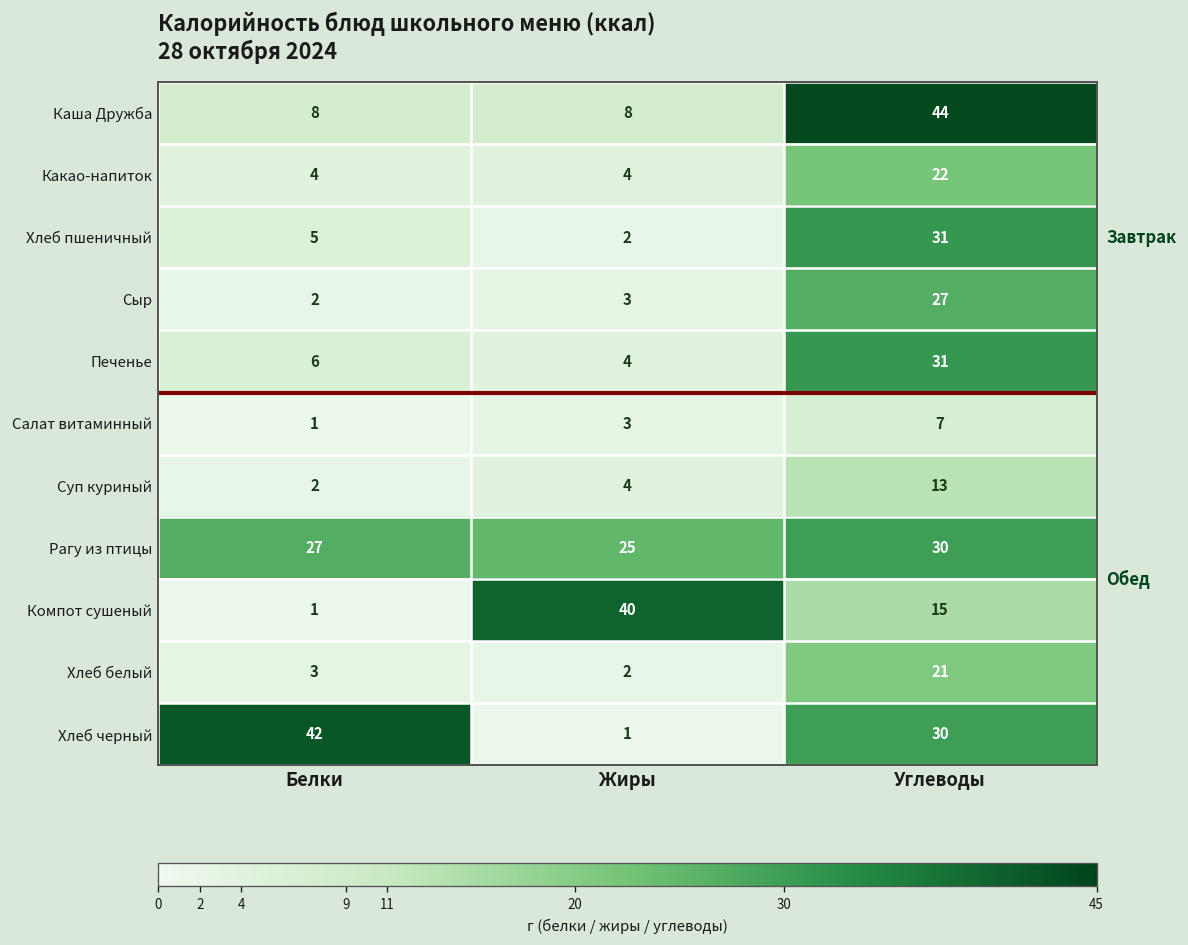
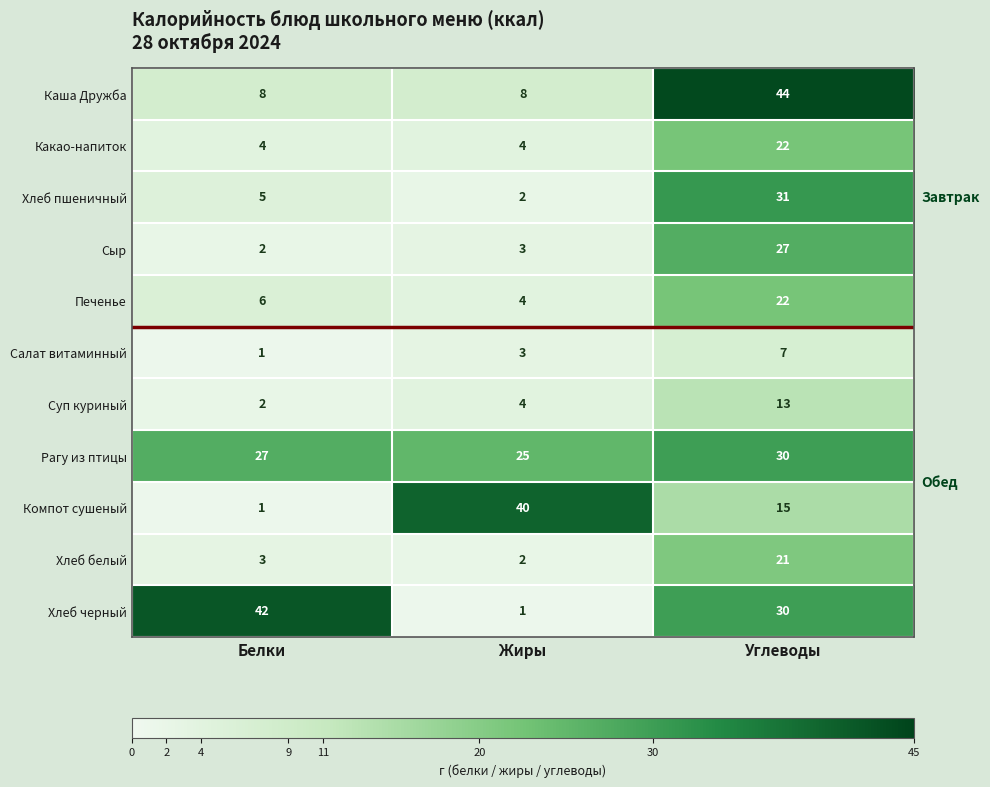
  {
    "Каша Дружба": {
      "Белки": 8,
      "Жиры": 8,
      "Углеводы": 44
    },
    "Какао-напиток": {
      "Белки": 4,
      "Жиры": 4,
      "Углеводы": 22
    },
    "Хлеб пшеничный": {
      "Белки": 5,
      "Жиры": 2,
      "Углеводы": 31
    },
    "Сыр": {
      "Белки": 2,
      "Жиры": 3,
      "Углеводы": 27
    },
    "Печенье": {
      "Белки": 6,
      "Жиры": 4,
-     "Углеводы": 31
+     "Углеводы": 22
    },
    "Салат витаминный": {
      "Белки": 1,
      "Жиры": 3,
      "Углеводы": 7
    },
    "Суп куриный": {
      "Белки": 2,
      "Жиры": 4,
      "Углеводы": 13
    },
    "Рагу из птицы": {
      "Белки": 27,
      "Жиры": 25,
      "Углеводы": 30
    },
    "Компот сушеный": {
      "Белки": 1,
      "Жиры": 40,
      "Углеводы": 15
    },
    "Хлеб белый": {
      "Белки": 3,
      "Жиры": 2,
      "Углеводы": 21
    },
    "Хлеб черный": {
      "Белки": 42,
      "Жиры": 1,
      "Углеводы": 30
    }
  }
